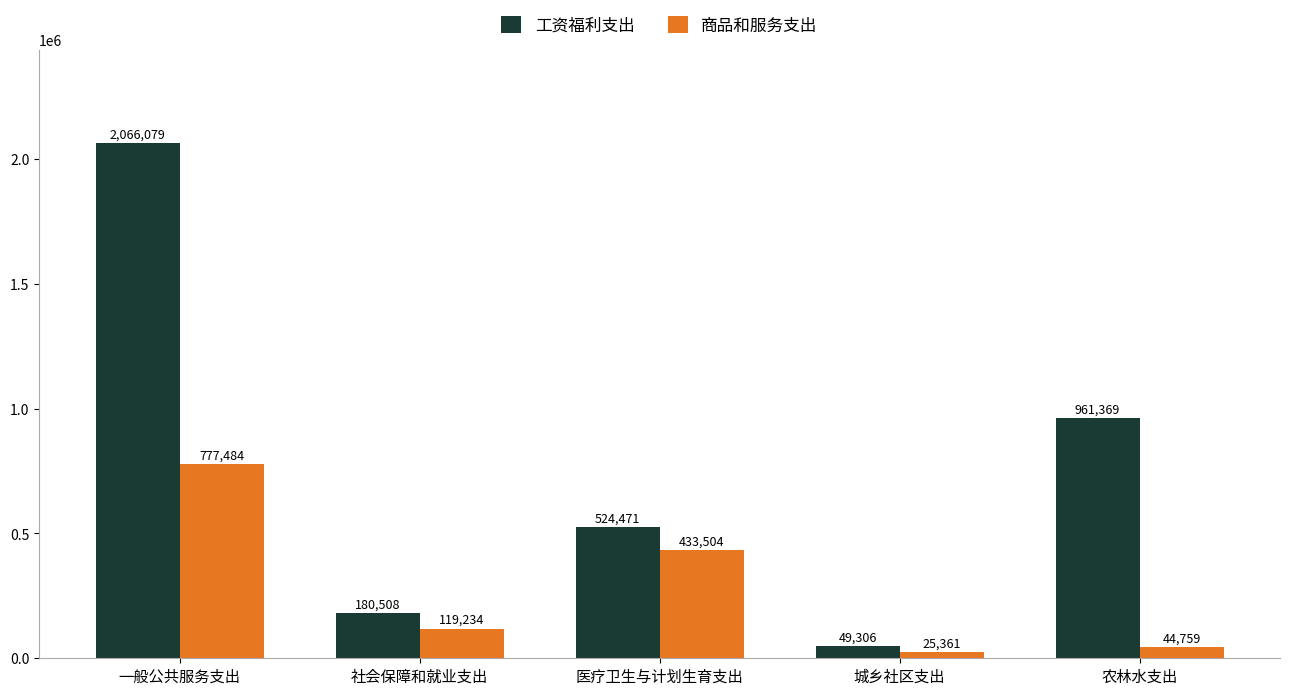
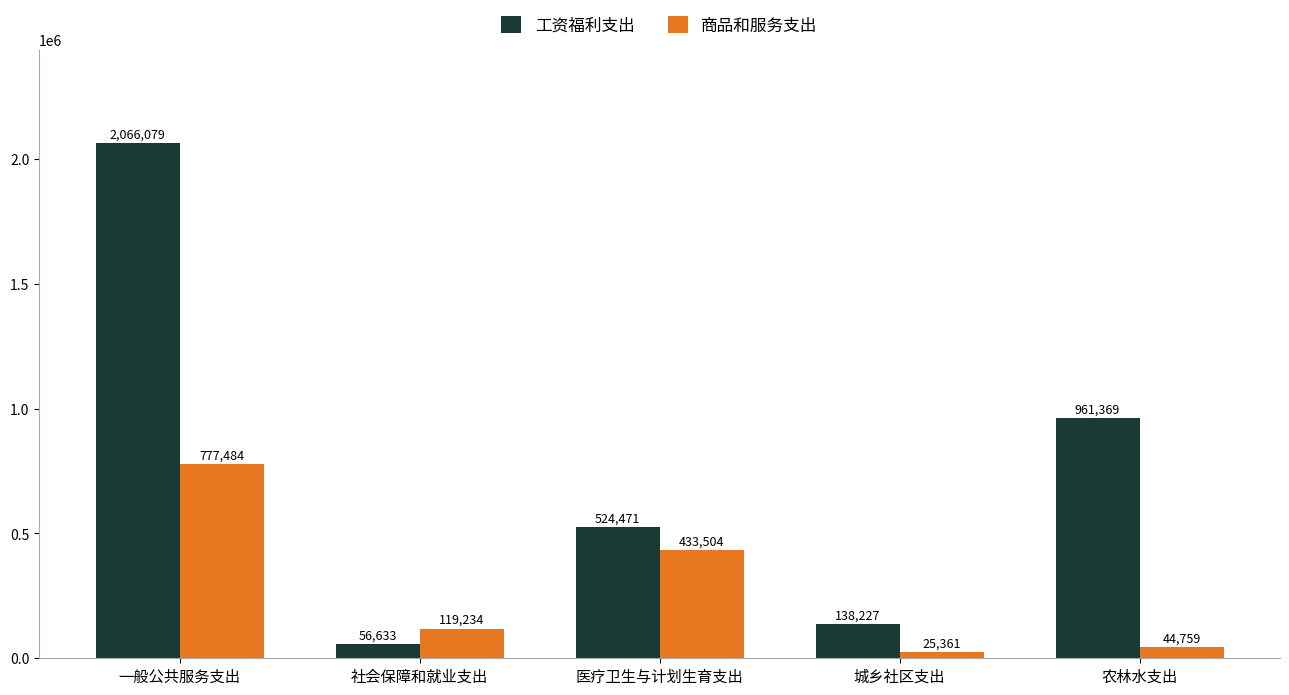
  {
    "工资福利支出": {
      "一般公共服务支出": "2,066,079",
-     "社会保障和就业支出": "180,508",
+     "社会保障和就业支出": "56,633",
      "医疗卫生与计划生育支出": "524,471",
-     "城乡社区支出": "49,306",
+     "城乡社区支出": "138,227",
      "农林水支出": "961,369"
    },
    "商品和服务支出": {
      "一般公共服务支出": "777,484",
      "社会保障和就业支出": "119,234",
      "医疗卫生与计划生育支出": "433,504",
      "城乡社区支出": "25,361",
      "农林水支出": "44,759"
    }
  }
